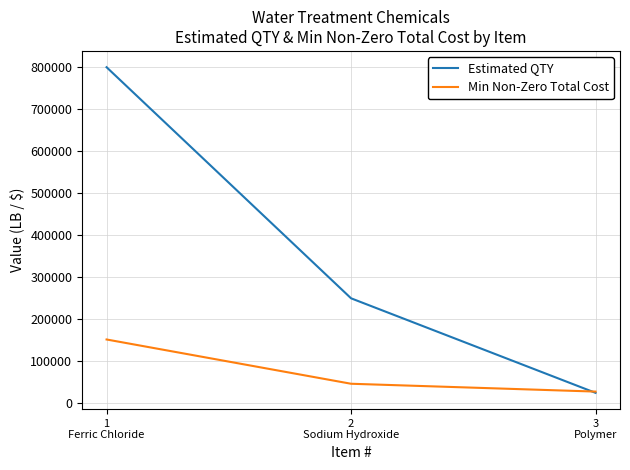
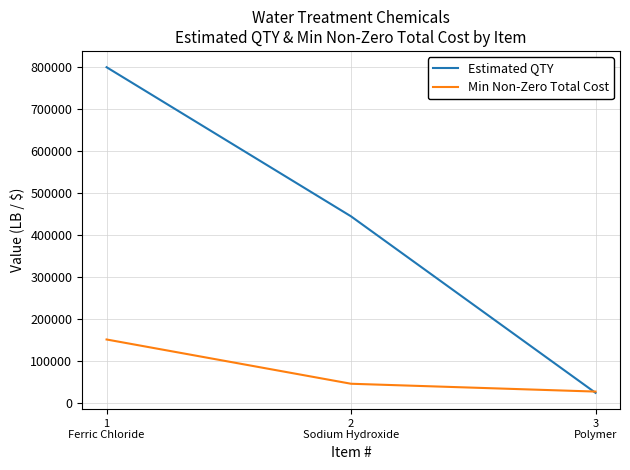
  {
    "Estimated QTY": {
      "1 Ferric Chloride": 800000,
-     "2 Sodium Hydroxide": 250000
+     "2 Sodium Hydroxide": 450000
    },
    "Min Non-Zero Total Cost": {
      "1 Ferric Chloride": 150000,
      "2 Sodium Hydroxide": 50000
    }
  }
